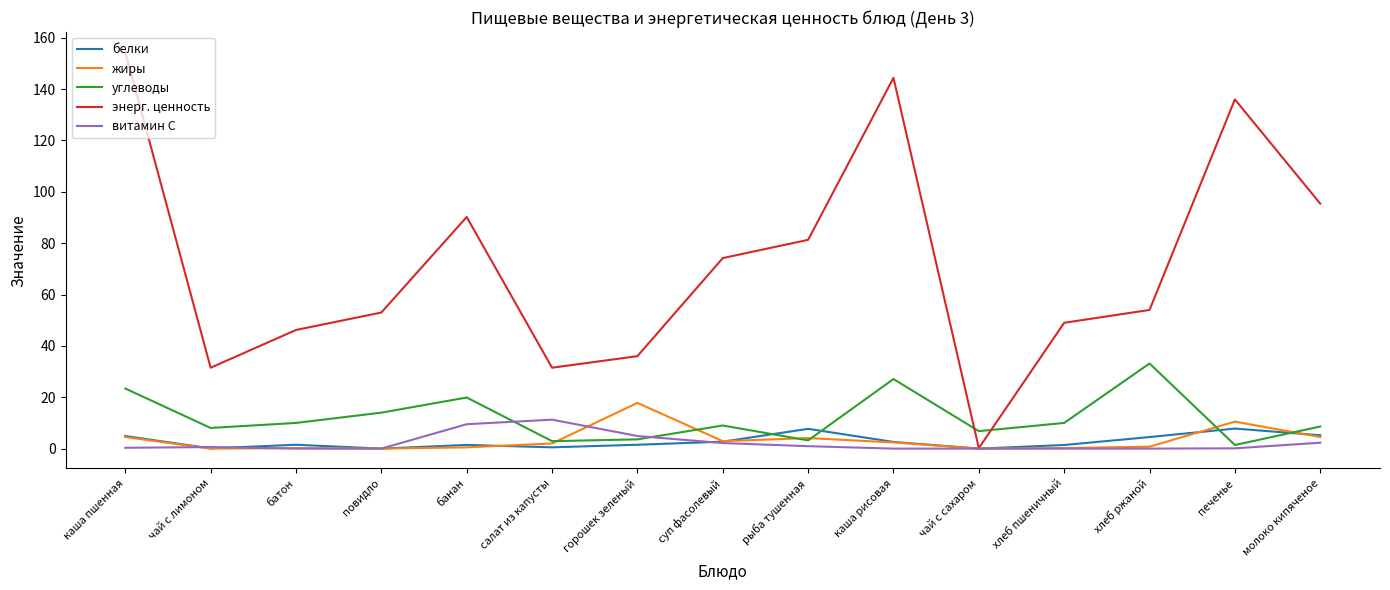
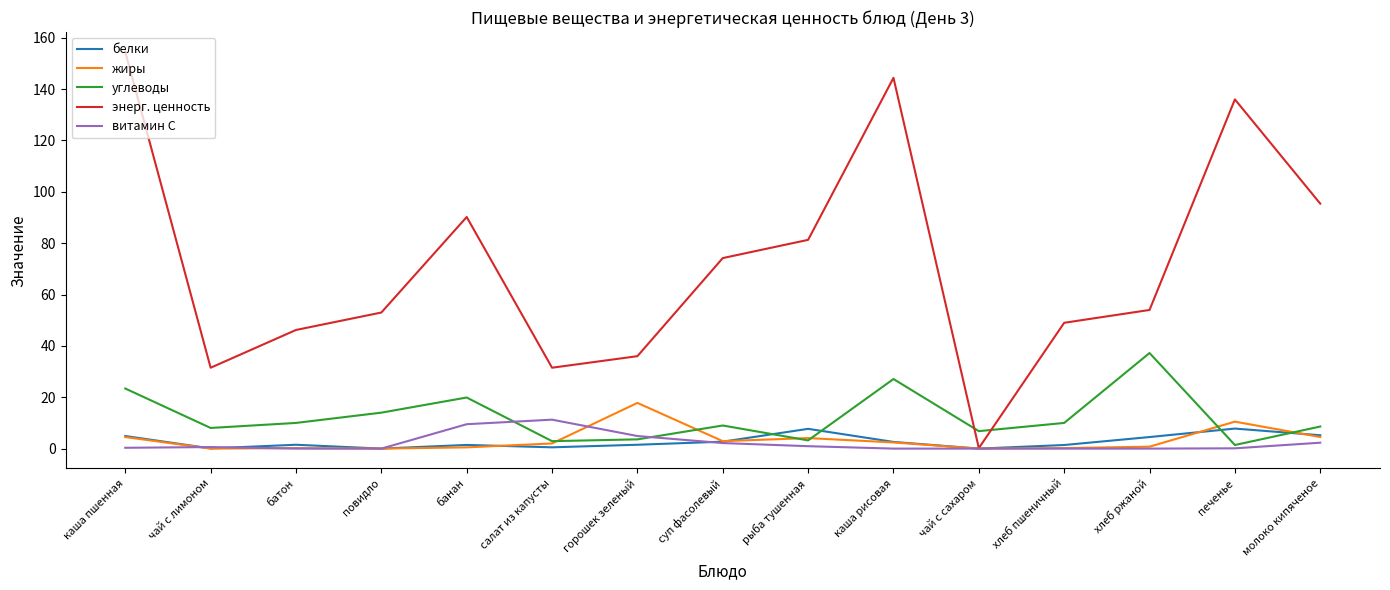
  {
    "белки": {
      "батон": 2,
      "салат из капусты": 1,
      "горошек зеленый": 2,
      "рыба тушенная": 8,
      "хлеб пшеничный": 1,
      "хлеб ржаной": 5,
      "печенье": 8
    },
    "жиры": {
      "горошек зеленый": 18,
      "печенье": 11
    },
    "углеводы": {
      "каша пшенная": 23,
      "чай с лимоном": 8,
      "батон": 10,
      "повидло": 14,
      "банан": 20,
      "горошек зеленый": 4,
      "суп фасолевый": 9,
      "каша рисовая": 27,
      "чай с сахаром": 7,
      "хлеб пшеничный": 10,
-     "хлеб ржаной": 33,
+     "хлеб ржаной": 37,
      "печенье": 1,
      "молоко кипяченое": 9
    },
    "энерг. ценность": {
      "чай с лимоном": 32,
      "батон": 46,
      "повидло": 53,
      "банан": 90,
      "салат из капусты": 32,
      "горошек зеленый": 36,
      "суп фасолевый": 74,
      "рыба тушенная": 81,
      "каша рисовая": 144,
      "хлеб пшеничный": 49,
      "хлеб ржаной": 54,
      "печенье": 136,
      "молоко кипяченое": 95
    },
    "витамин С": {
      "каша пшенная": 0,
      "банан": 10,
      "салат из капусты": 11,
      "горошек зеленый": 5,
      "рыба тушенная": 1,
      "каша рисовая": 0,
      "печенье": 0,
      "молоко кипяченое": 2
    }
  }
